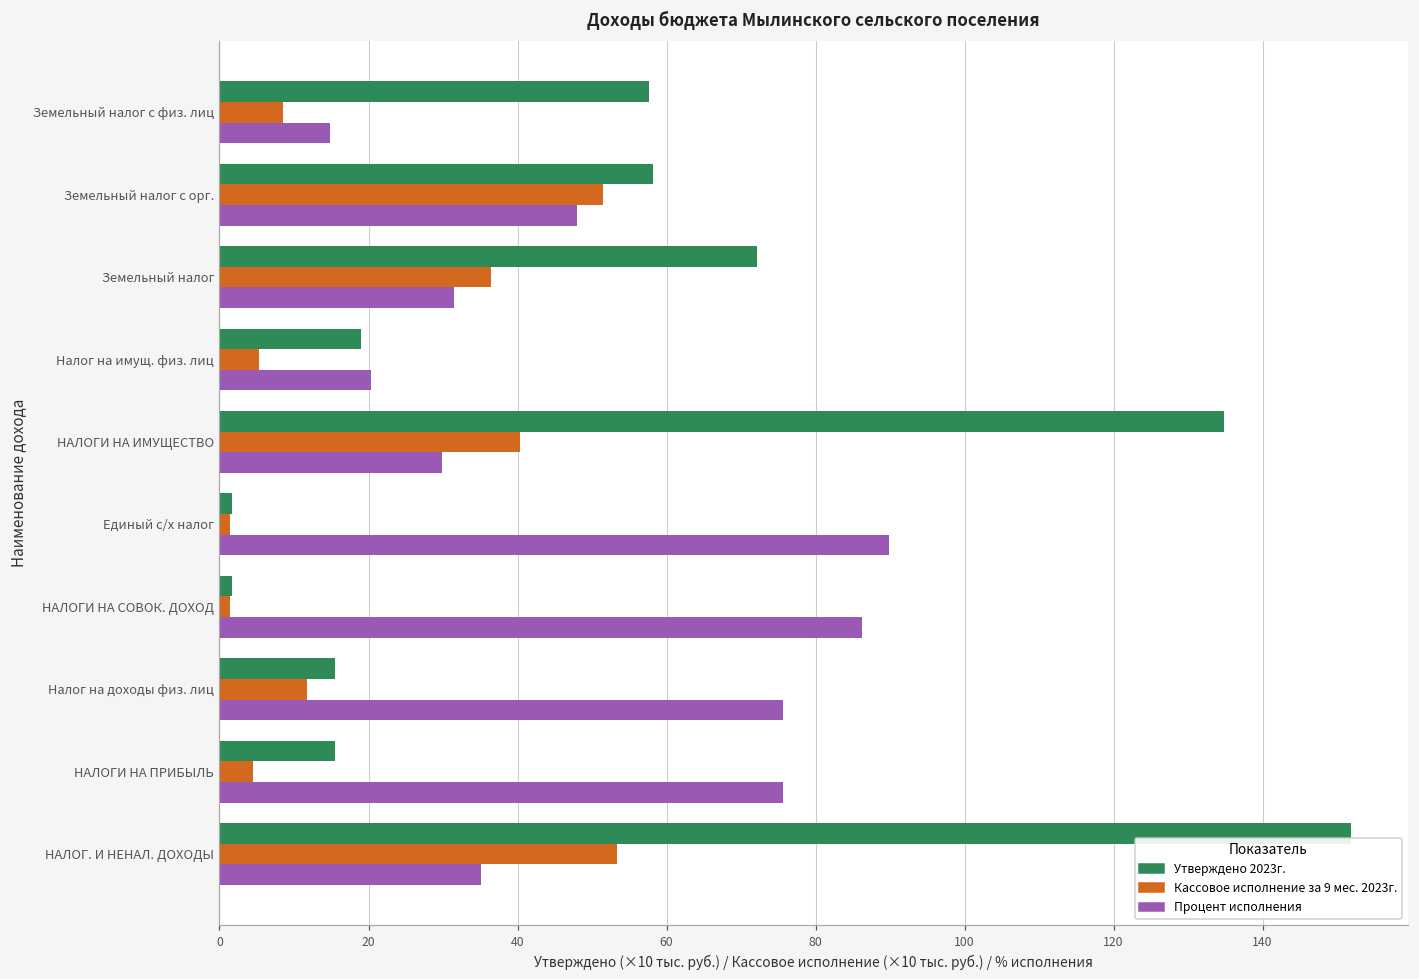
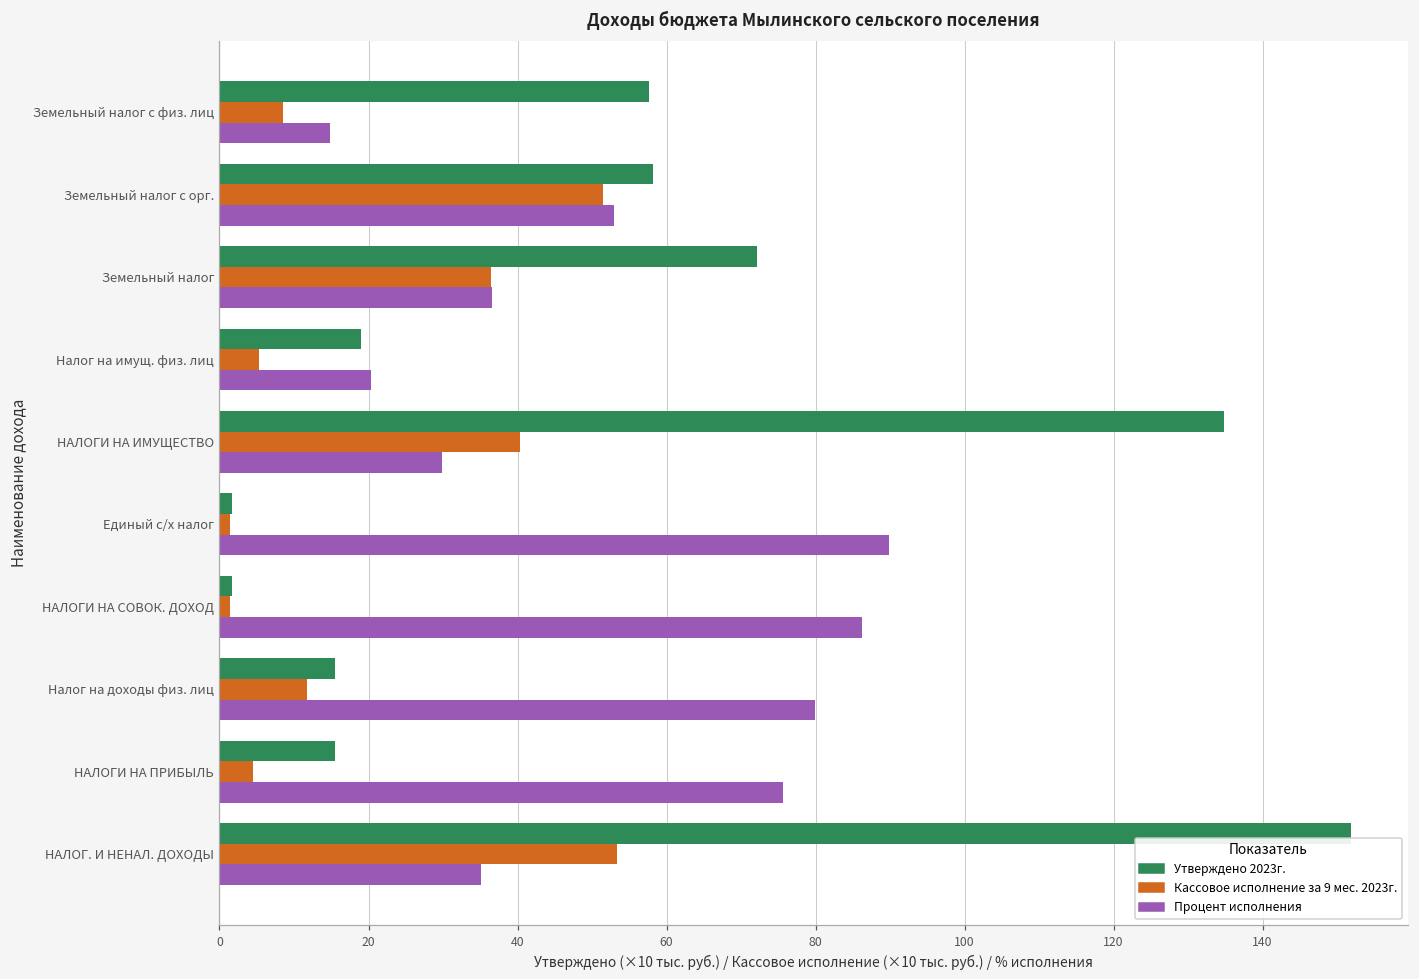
  {
    "Утверждено 2023г.": {
      "Земельный налог с физ. лиц": 58,
      "Земельный налог с орг.": 58,
      "Земельный налог": 72,
      "Налог на имущ. физ. лиц": 19,
      "НАЛОГИ НА ИМУЩЕСТВО": 135,
      "Единый с/х налог": 2,
      "НАЛОГИ НА СОВОК. ДОХОД": 2,
      "Налог на доходы физ. лиц": 15,
      "НАЛОГИ НА ПРИБЫЛЬ": 15,
      "НАЛОГ. И НЕНАЛ. ДОХОДЫ": 152
    },
    "Кассовое исполнение за 9 мес. 2023г.": {
      "Земельный налог с физ. лиц": 9,
      "Земельный налог с орг.": 51,
      "Земельный налог": 36,
      "Налог на имущ. физ. лиц": 5,
      "НАЛОГИ НА ИМУЩЕСТВО": 40,
      "Единый с/х налог": 1,
      "НАЛОГИ НА СОВОК. ДОХОД": 1,
      "Налог на доходы физ. лиц": 12,
      "НАЛОГИ НА ПРИБЫЛЬ": 4,
      "НАЛОГ. И НЕНАЛ. ДОХОДЫ": 53
    },
    "Процент исполнения": {
      "Земельный налог с физ. лиц": 15,
-     "Земельный налог с орг.": 48,
-     "Земельный налог": 31,
+     "Земельный налог с орг.": 53,
+     "Земельный налог": 37,
      "Налог на имущ. физ. лиц": 20,
      "НАЛОГИ НА ИМУЩЕСТВО": 30,
      "Единый с/х налог": 90,
      "НАЛОГИ НА СОВОК. ДОХОД": 86,
-     "Налог на доходы физ. лиц": 76,
+     "Налог на доходы физ. лиц": 80,
      "НАЛОГИ НА ПРИБЫЛЬ": 76,
      "НАЛОГ. И НЕНАЛ. ДОХОДЫ": 35
    }
  }
